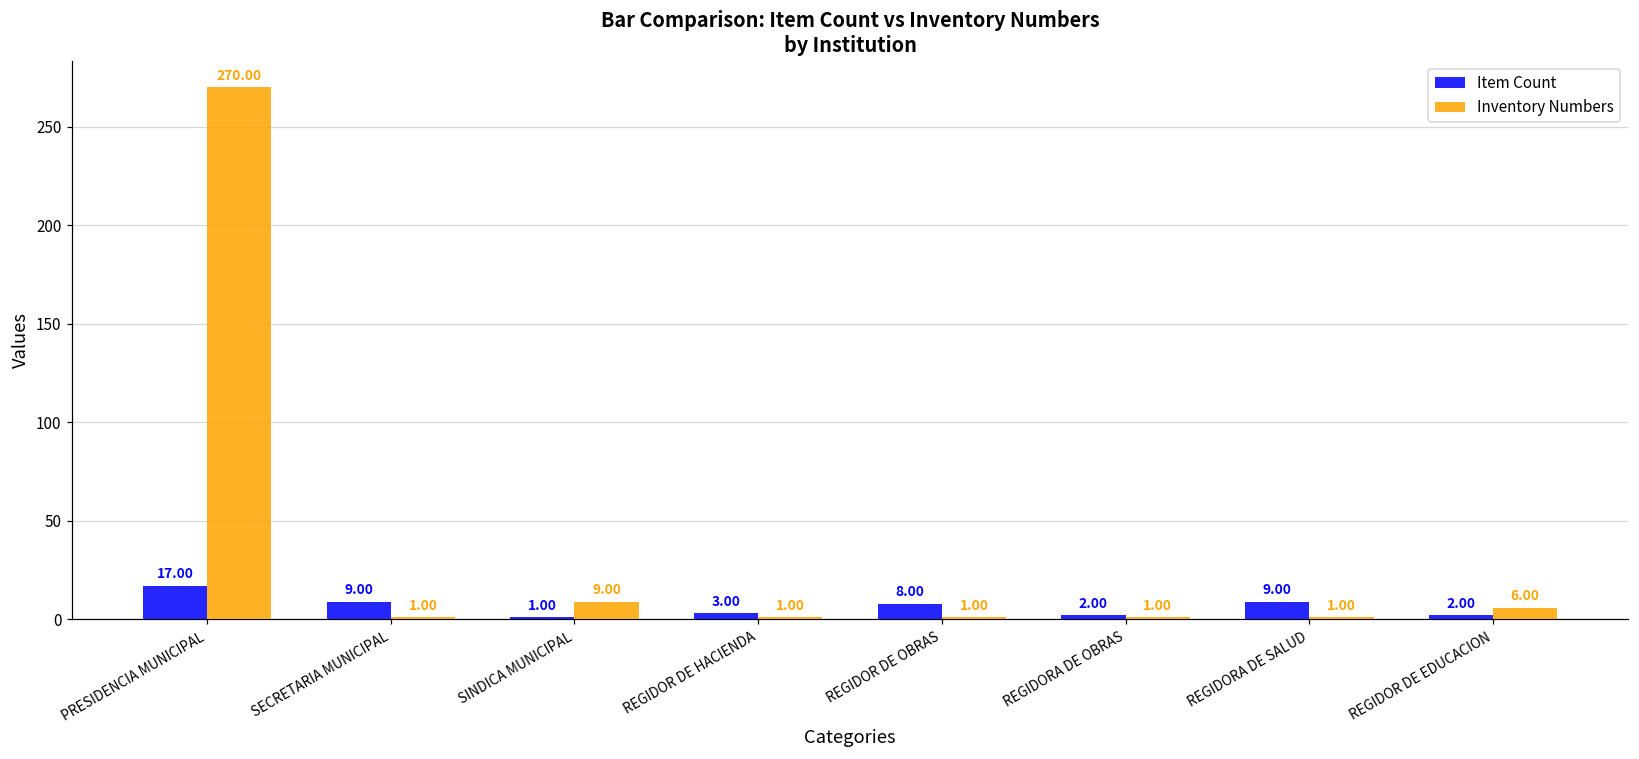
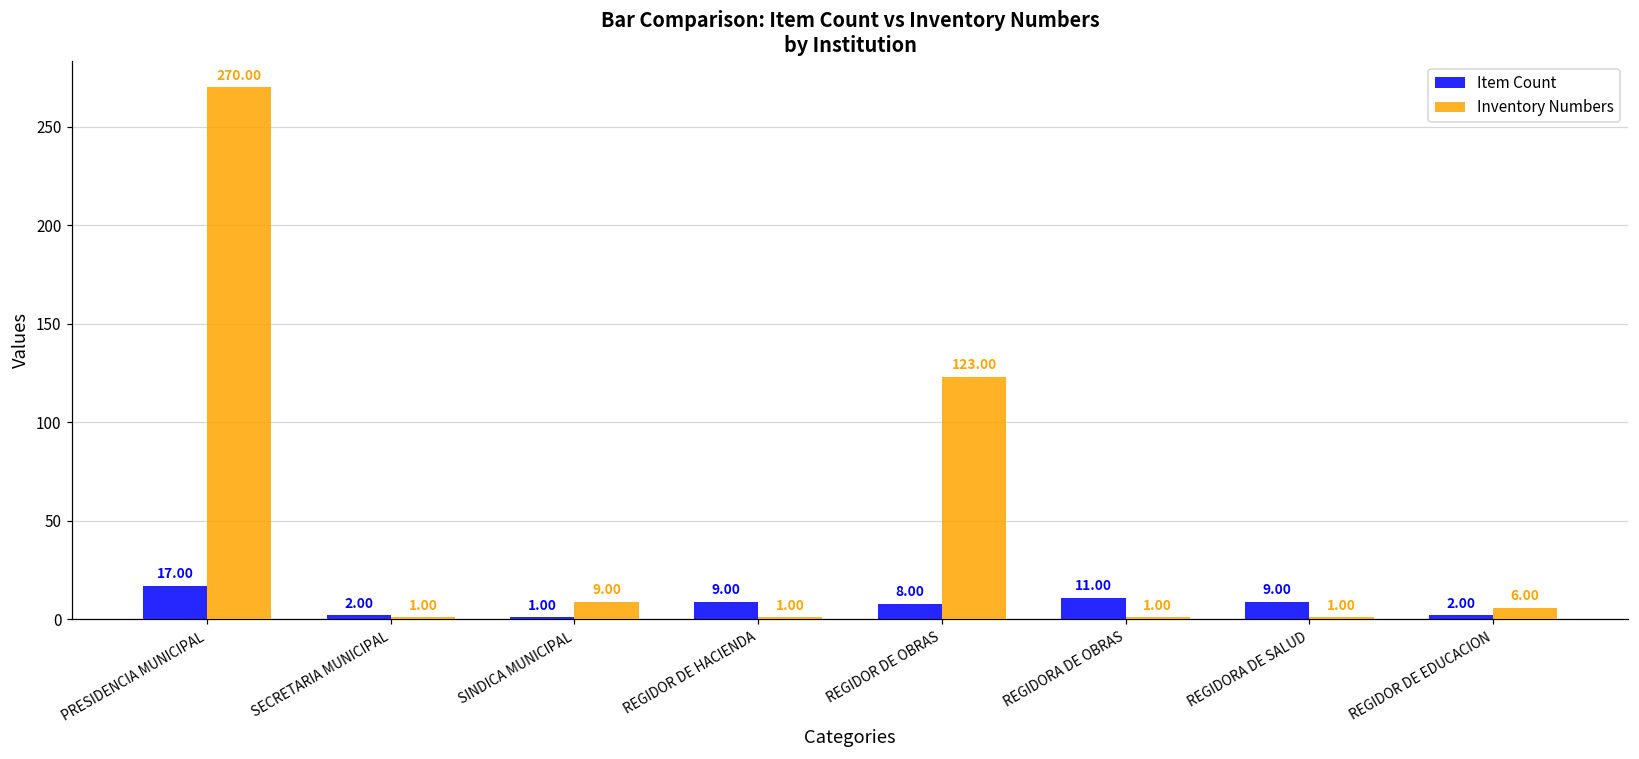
  {
    "Item Count": {
      "PRESIDENCIA MUNICIPAL": 17.00,
-     "SECRETARIA MUNICIPAL": 9.00,
+     "SECRETARIA MUNICIPAL": 2.00,
      "SINDICA MUNICIPAL": 1.00,
-     "REGIDOR DE HACIENDA": 3.00,
+     "REGIDOR DE HACIENDA": 9.00,
      "REGIDOR DE OBRAS": 8.00,
-     "REGIDORA DE OBRAS": 2.00,
+     "REGIDORA DE OBRAS": 11.00,
      "REGIDORA DE SALUD": 9.00,
      "REGIDOR DE EDUCACION": 2.00
    },
    "Inventory Numbers": {
      "PRESIDENCIA MUNICIPAL": 270.00,
      "SECRETARIA MUNICIPAL": 1.00,
      "SINDICA MUNICIPAL": 9.00,
      "REGIDOR DE HACIENDA": 1.00,
-     "REGIDOR DE OBRAS": 1.00,
+     "REGIDOR DE OBRAS": 123.00,
      "REGIDORA DE OBRAS": 1.00,
      "REGIDORA DE SALUD": 1.00,
      "REGIDOR DE EDUCACION": 6.00
    }
  }
